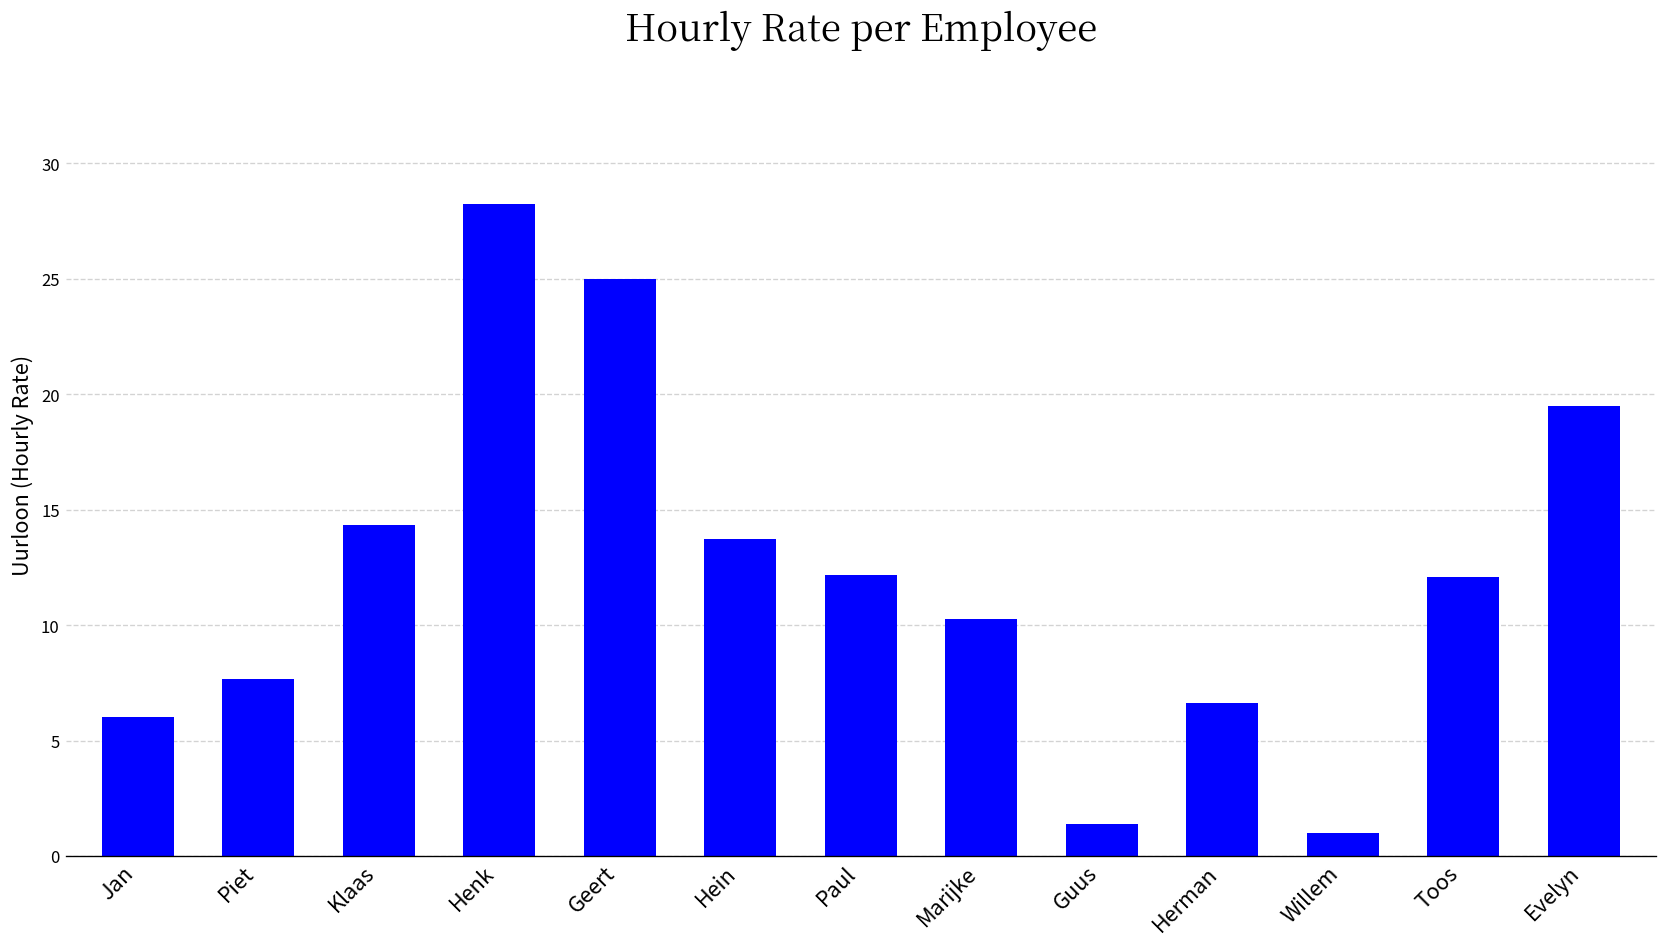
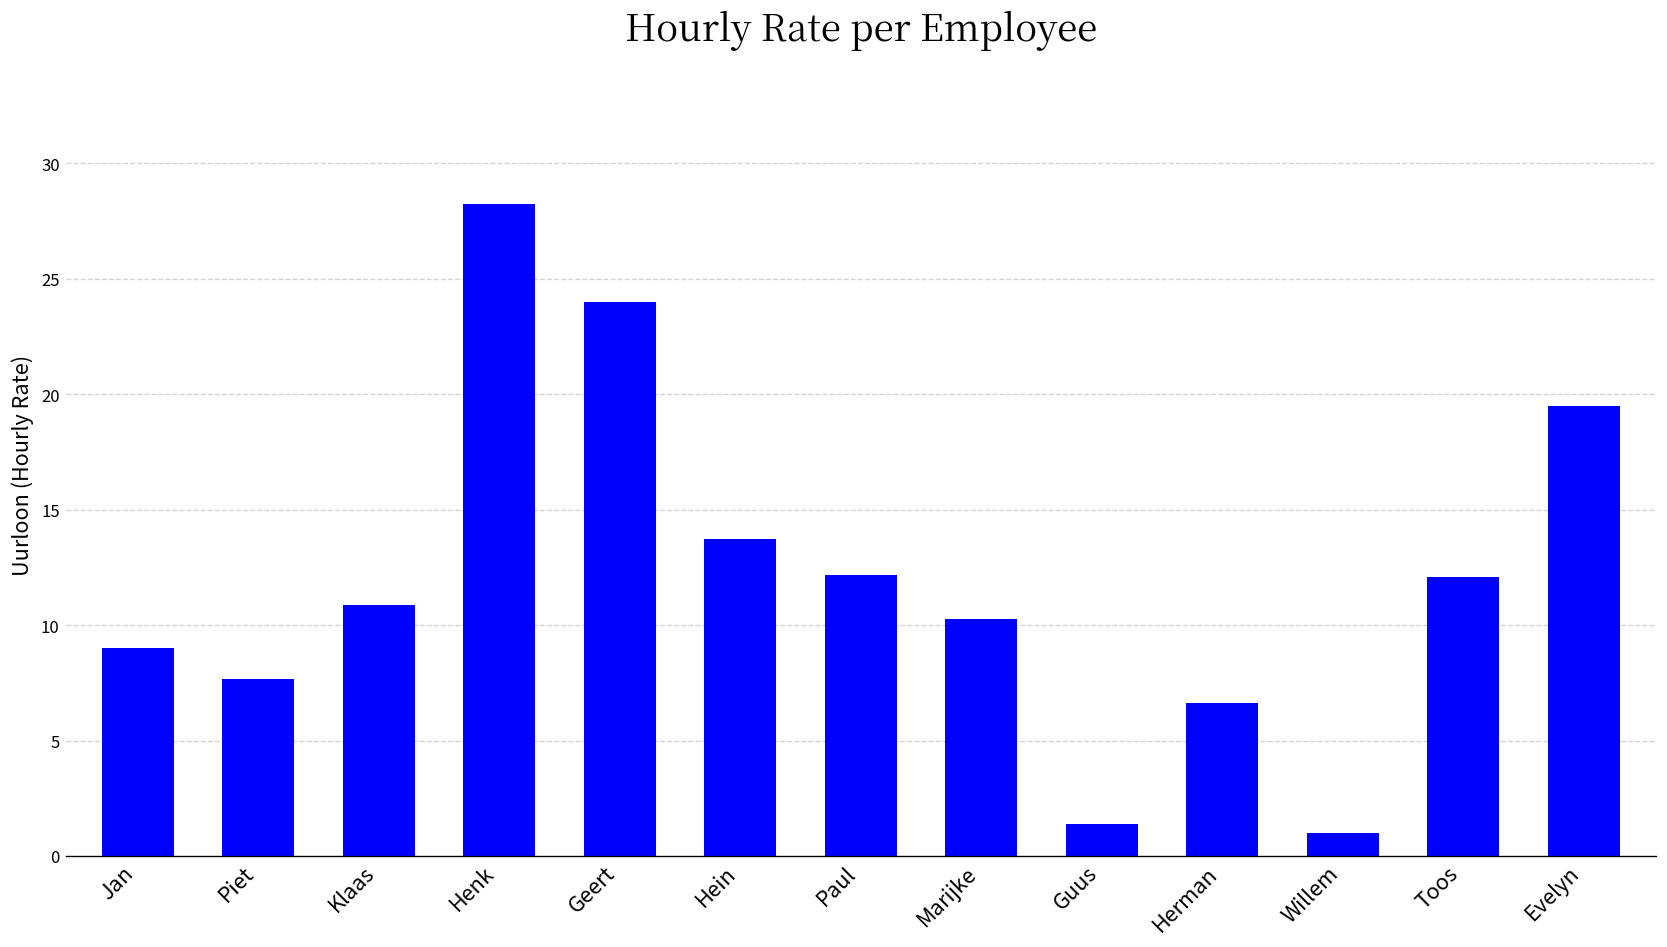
  {
-   "Jan": 6,
+   "Jan": 9,
    "Piet": 7.7,
-   "Klaas": 14.3,
+   "Klaas": 10.9,
    "Henk": 28.3,
-   "Geert": 25,
+   "Geert": 24,
    "Hein": 13.8,
    "Paul": 12.2,
    "Marijke": 10.3,
    "Guus": 1.4,
    "Herman": 6.6,
    "Willem": 1.0,
    "Toos": 12.1,
    "Evelyn": 19.5
  }
